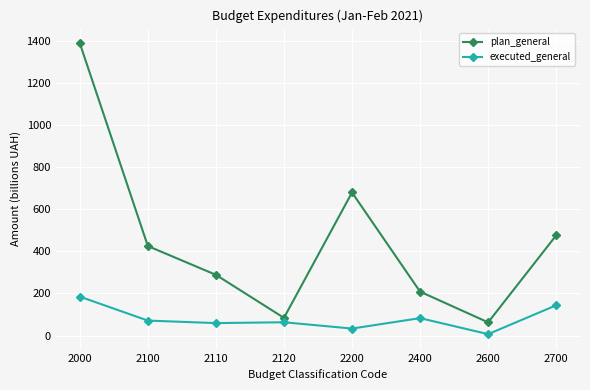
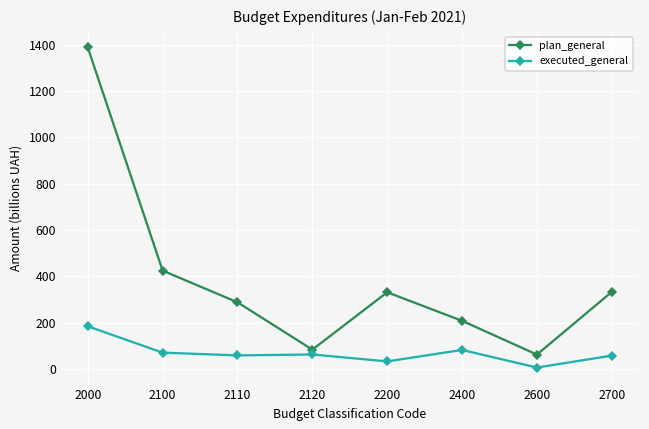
  {
    "plan_general": {
      "2000": 1390,
      "2100": 430,
      "2110": 290,
      "2120": 80,
-     "2200": 680,
+     "2200": 330,
      "2400": 210,
      "2600": 60,
-     "2700": 480
+     "2700": 330
    },
    "executed_general": {
      "2000": 190,
      "2100": 70,
      "2110": 60,
      "2120": 60,
      "2200": 30,
      "2400": 80,
      "2600": 10,
-     "2700": 140
+     "2700": 60
    }
  }
